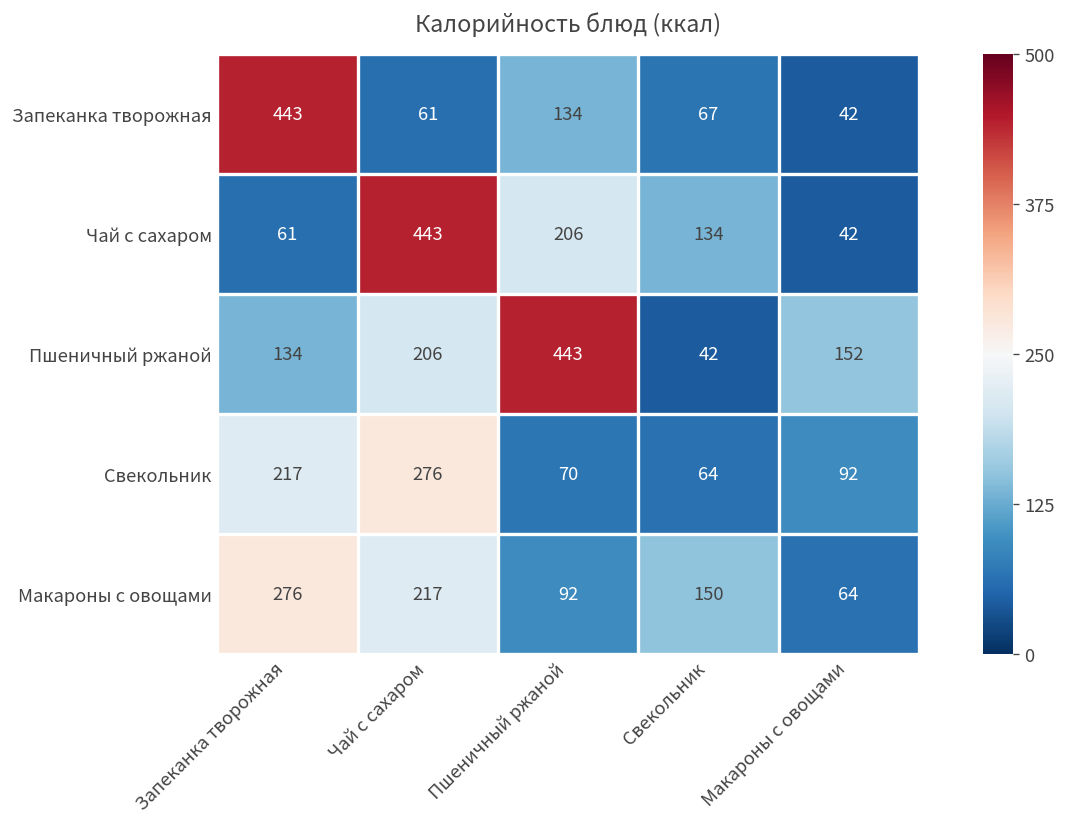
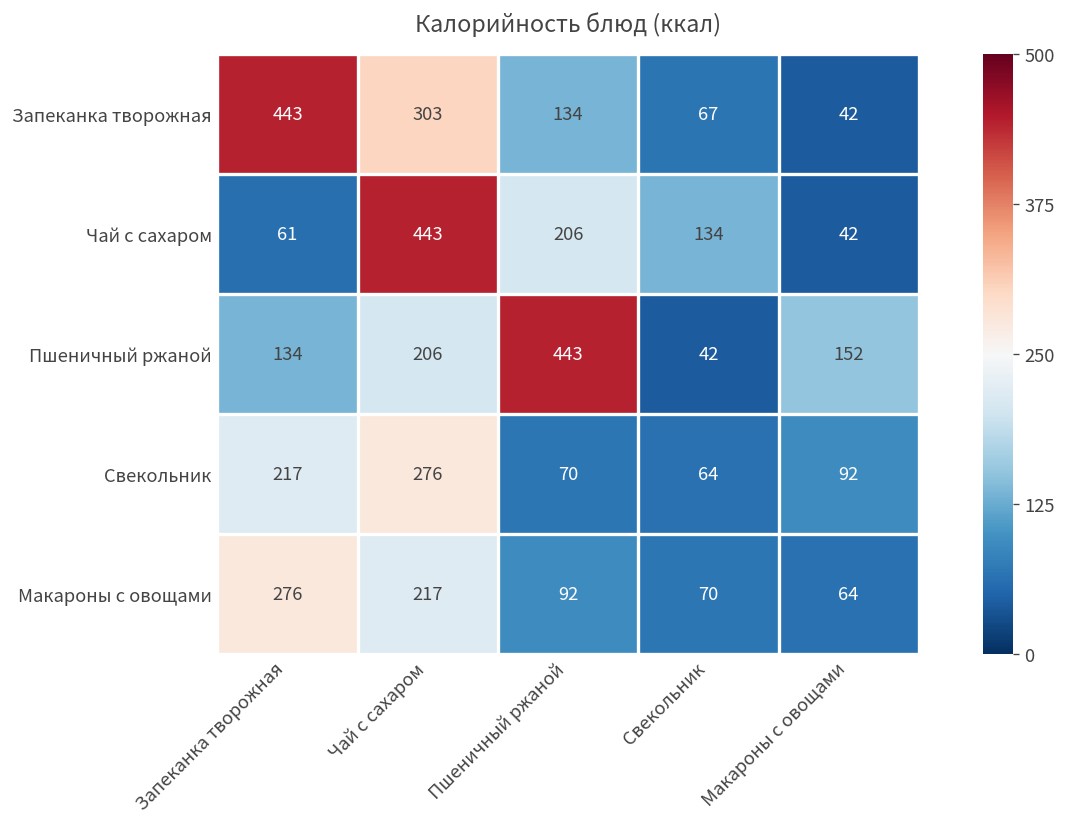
  {
    "Запеканка творожная": {
      "Запеканка творожная": 443,
-     "Чай с сахаром": 61,
+     "Чай с сахаром": 303,
      "Пшеничный ржаной": 134,
      "Свекольник": 67,
      "Макароны с овощами": 42
    },
    "Чай с сахаром": {
      "Запеканка творожная": 61,
      "Чай с сахаром": 443,
      "Пшеничный ржаной": 206,
      "Свекольник": 134,
      "Макароны с овощами": 42
    },
    "Пшеничный ржаной": {
      "Запеканка творожная": 134,
      "Чай с сахаром": 206,
      "Пшеничный ржаной": 443,
      "Свекольник": 42,
      "Макароны с овощами": 152
    },
    "Свекольник": {
      "Запеканка творожная": 217,
      "Чай с сахаром": 276,
      "Пшеничный ржаной": 70,
      "Свекольник": 64,
      "Макароны с овощами": 92
    },
    "Макароны с овощами": {
      "Запеканка творожная": 276,
      "Чай с сахаром": 217,
      "Пшеничный ржаной": 92,
-     "Свекольник": 150,
+     "Свекольник": 70,
      "Макароны с овощами": 64
    }
  }
